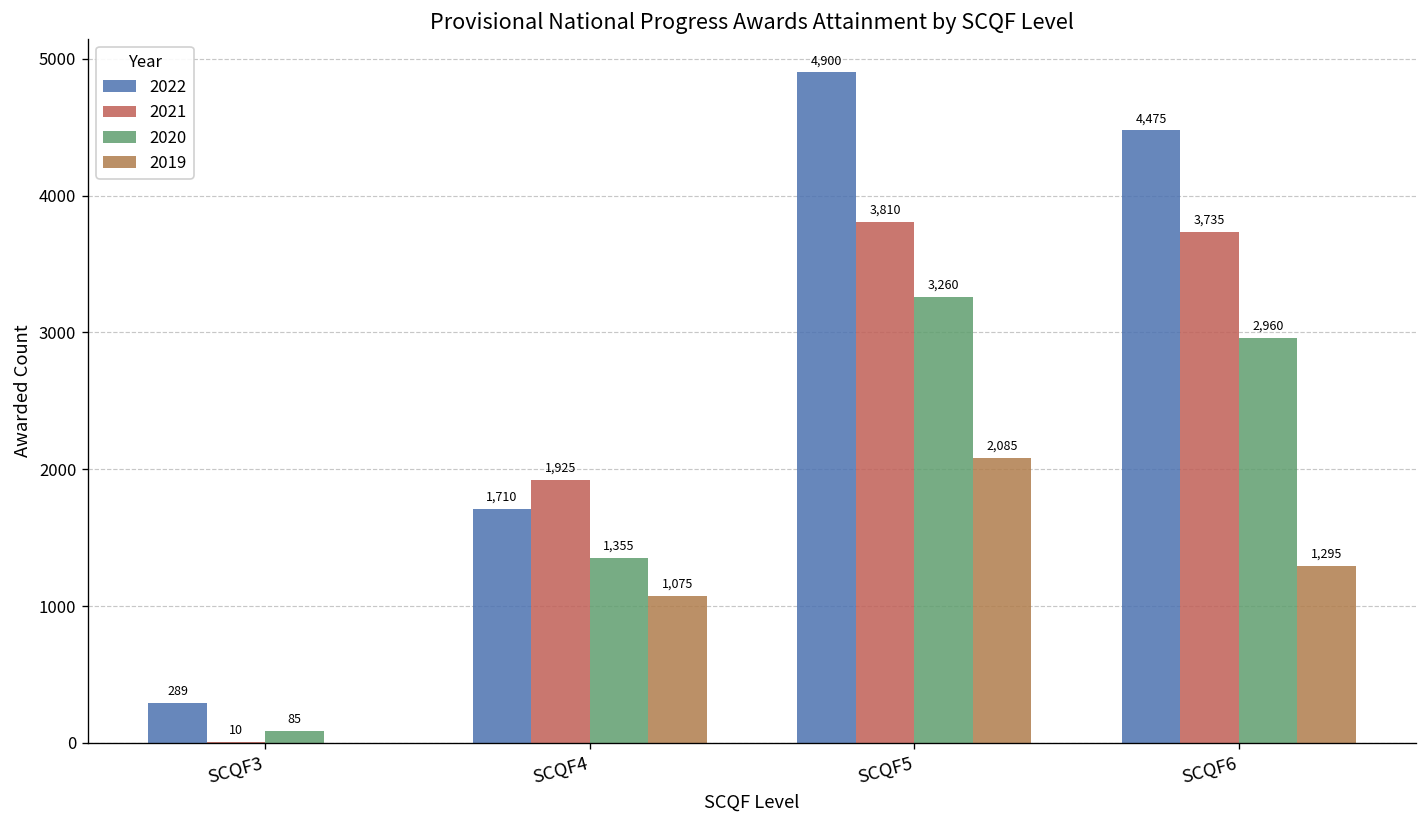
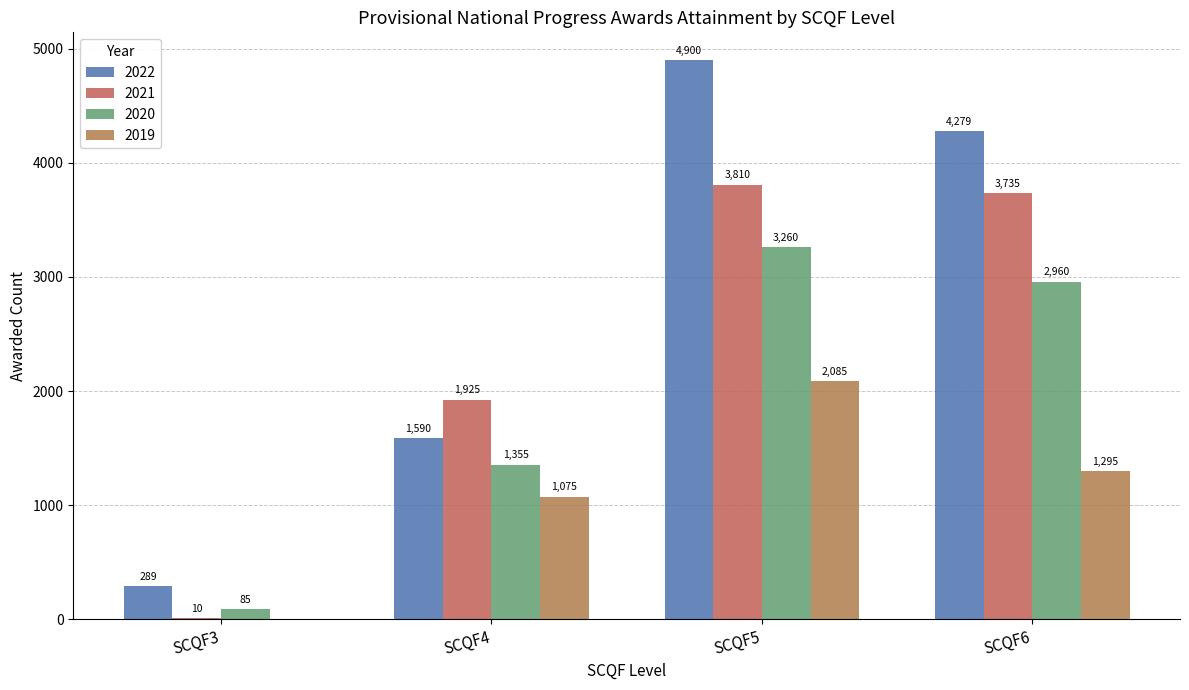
  {
    "2022": {
      "SCQF3": "289",
-     "SCQF4": "1,710",
+     "SCQF4": "1,590",
      "SCQF5": "4,900",
-     "SCQF6": "4,475"
+     "SCQF6": "4,279"
    },
    "2020": {
      "SCQF3": "85",
      "SCQF4": "1,355",
      "SCQF5": "3,260",
      "SCQF6": "2,960"
    }
  }
